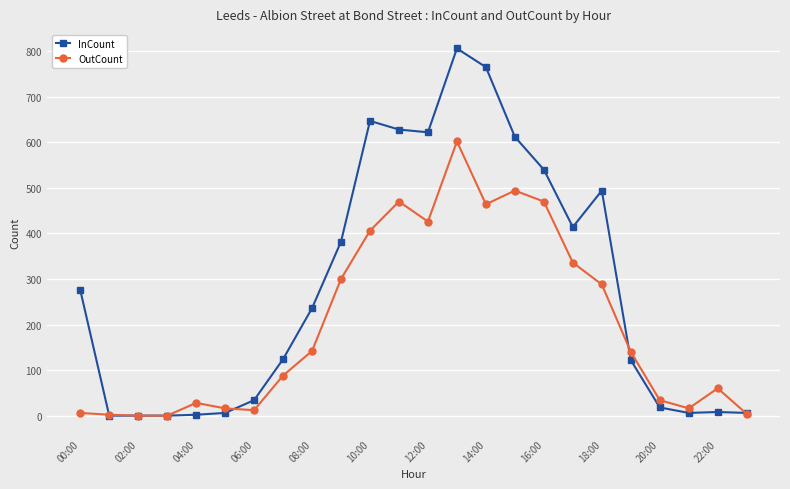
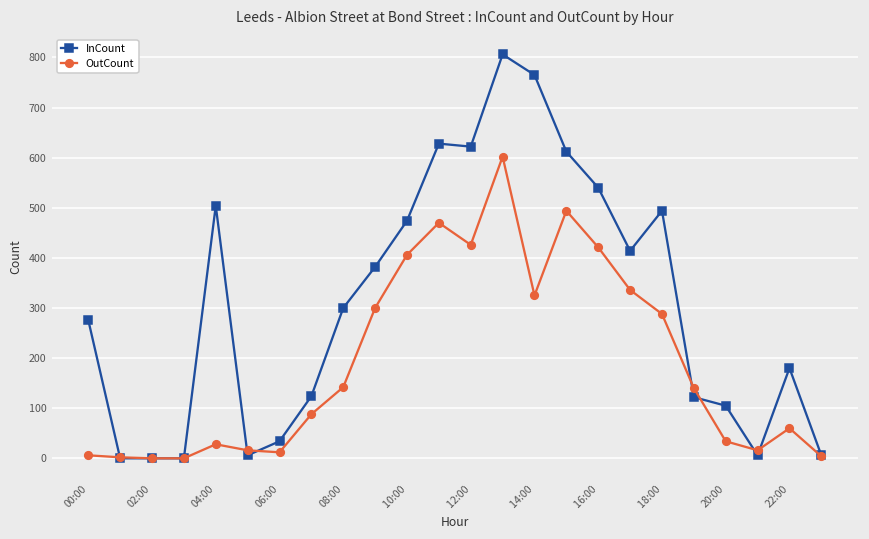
  {
    "InCount": {
      "00:00": 280,
-     "04:00": 0,
+     "04:00": 500,
      "06:00": 30,
-     "08:00": 240,
-     "10:00": 650,
+     "08:00": 300,
+     "10:00": 470,
      "12:00": 620,
      "14:00": 770,
      "16:00": 540,
      "18:00": 490,
-     "20:00": 20,
-     "22:00": 10
+     "20:00": 110,
+     "22:00": 180
    },
    "OutCount": {
      "00:00": 10,
      "04:00": 30,
      "06:00": 10,
      "08:00": 140,
      "10:00": 410,
      "12:00": 430,
-     "14:00": 460,
-     "16:00": 470,
+     "14:00": 330,
+     "16:00": 420,
      "18:00": 290,
      "20:00": 30,
      "22:00": 60
    }
  }
